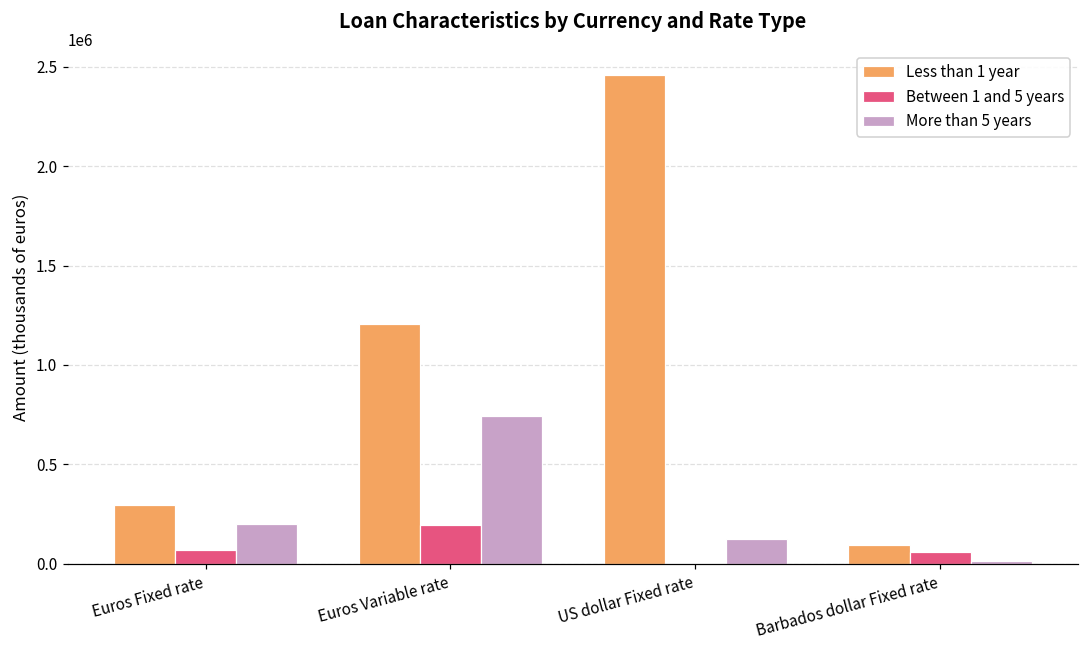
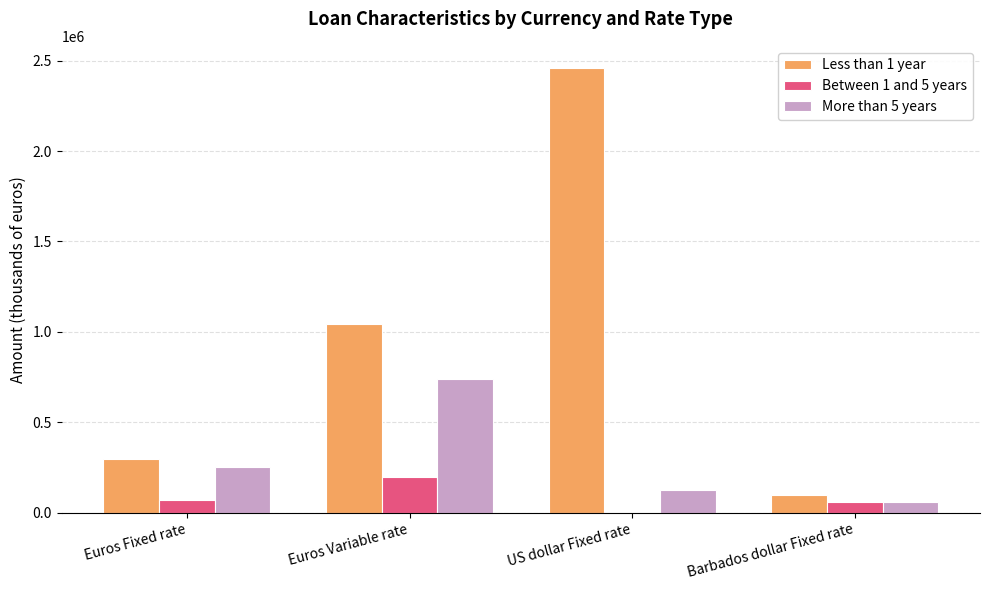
  {
    "Less than 1 year": {
      "Euros Fixed rate": 300000,
-     "Euros Variable rate": 1210000,
+     "Euros Variable rate": 1050000,
      "US dollar Fixed rate": 2460000,
      "Barbados dollar Fixed rate": 100000
    },
    "Between 1 and 5 years": {
      "Euros Fixed rate": 70000,
      "Euros Variable rate": 200000,
      "Barbados dollar Fixed rate": 60000
    },
    "More than 5 years": {
-     "Euros Fixed rate": 200000,
+     "Euros Fixed rate": 250000,
      "Euros Variable rate": 740000,
      "US dollar Fixed rate": 120000,
-     "Barbados dollar Fixed rate": 20000
+     "Barbados dollar Fixed rate": 60000
    }
  }
